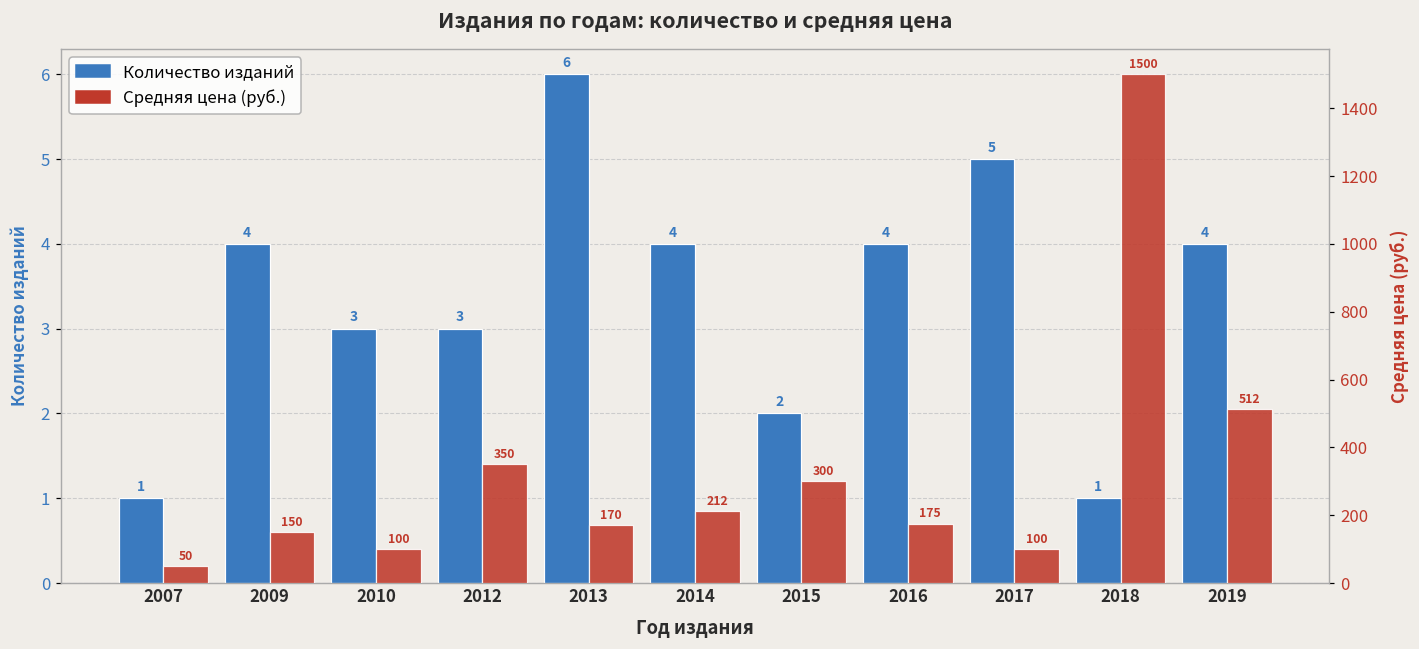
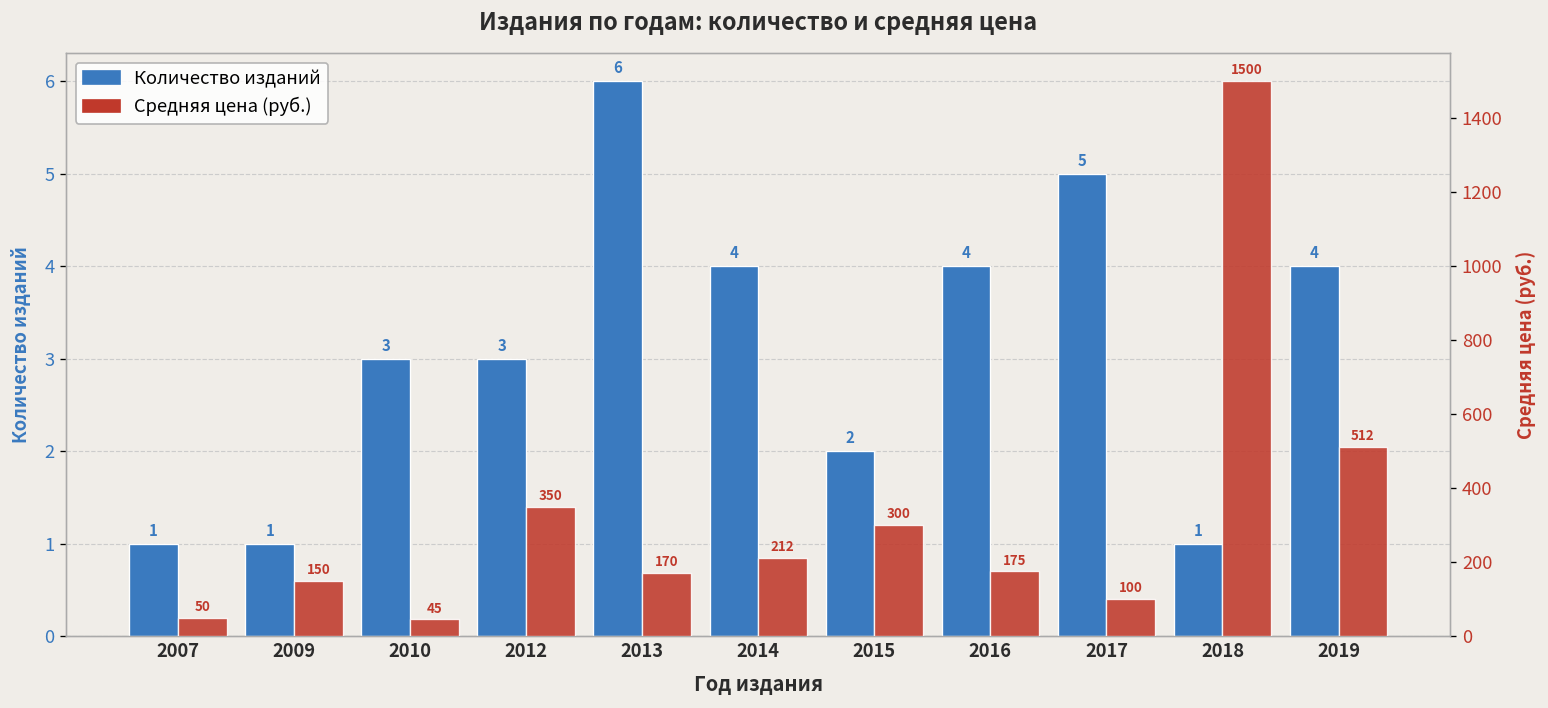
  {
    "Количество изданий": {
      "2007": 1,
-     "2009": 4,
+     "2009": 1,
      "2010": 3,
      "2012": 3,
      "2013": 6,
      "2014": 4,
      "2015": 2,
      "2016": 4,
      "2017": 5,
      "2018": 1,
      "2019": 4
    },
    "Средняя цена (руб.)": {
      "2007": 50,
      "2009": 150,
-     "2010": 100,
+     "2010": 45,
      "2012": 350,
      "2013": 170,
      "2014": 212,
      "2015": 300,
      "2016": 175,
      "2017": 100,
      "2018": 1500,
      "2019": 512
    }
  }
